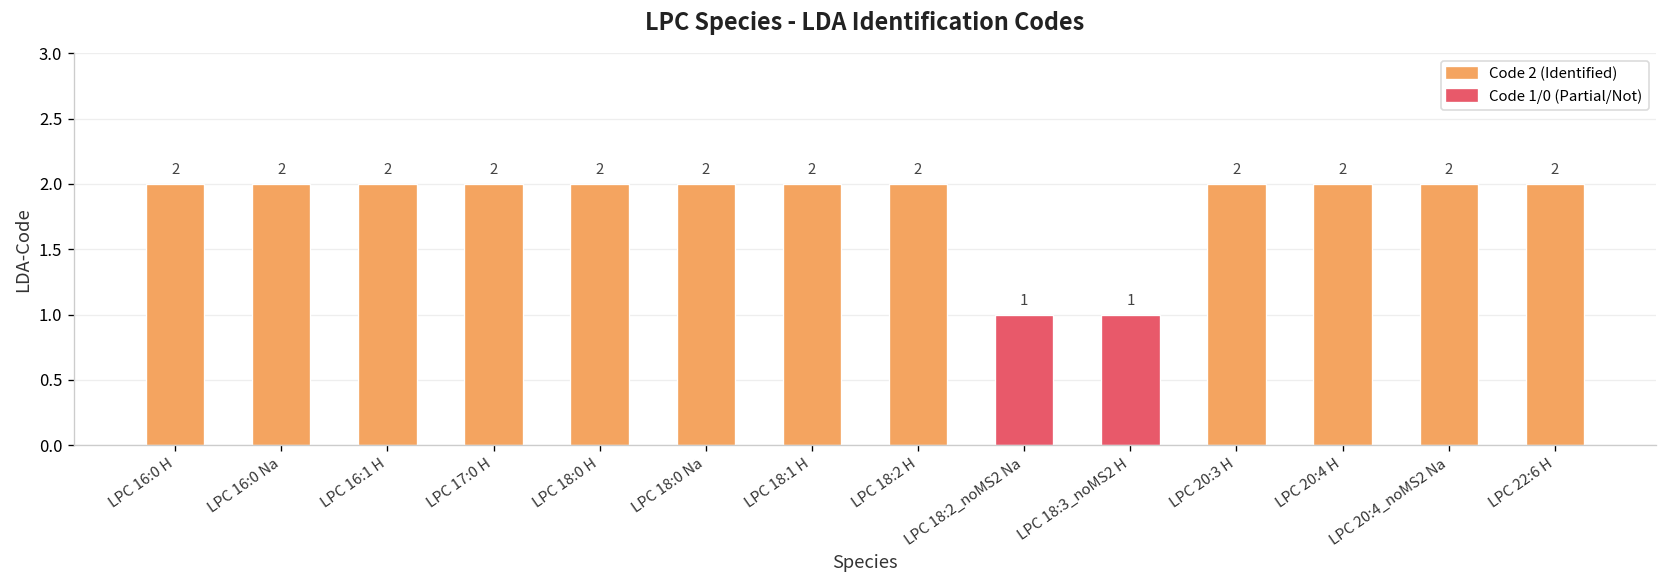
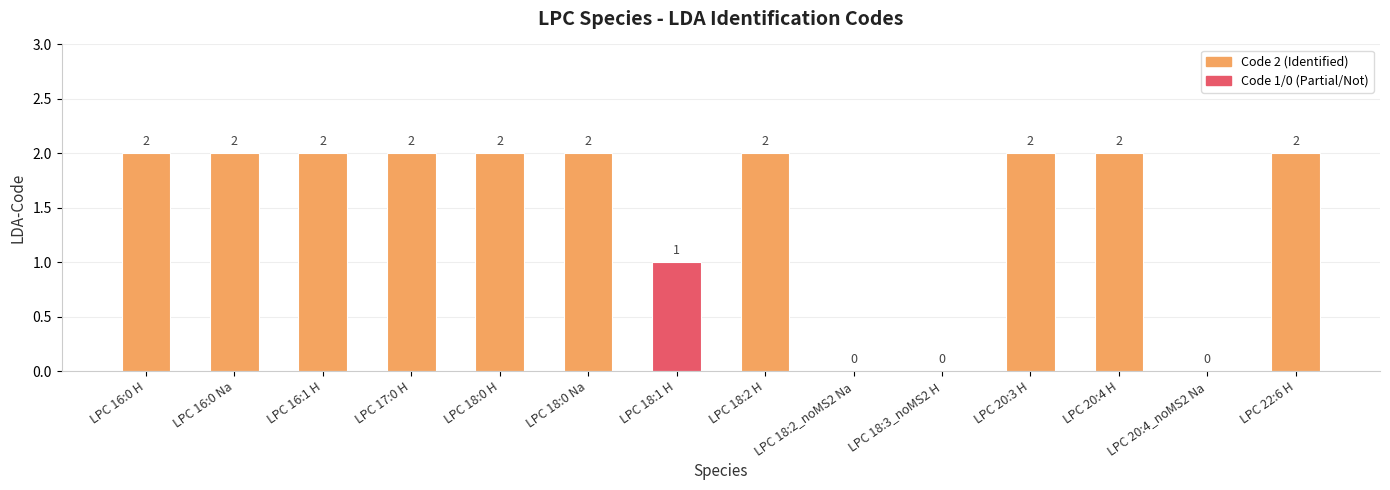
  {
    "LPC 16:0 H": 2,
    "LPC 16:0 Na": 2,
    "LPC 16:1 H": 2,
    "LPC 17:0 H": 2,
    "LPC 18:0 H": 2,
    "LPC 18:0 Na": 2,
-   "LPC 18:1 H": 2,
+   "LPC 18:1 H": 1,
    "LPC 18:2 H": 2,
-   "LPC 18:2_noMS2 Na": 1,
-   "LPC 18:3_noMS2 H": 1,
+   "LPC 18:2_noMS2 Na": 0,
+   "LPC 18:3_noMS2 H": 0,
    "LPC 20:3 H": 2,
    "LPC 20:4 H": 2,
-   "LPC 20:4_noMS2 Na": 2,
+   "LPC 20:4_noMS2 Na": 0,
    "LPC 22:6 H": 2
  }
